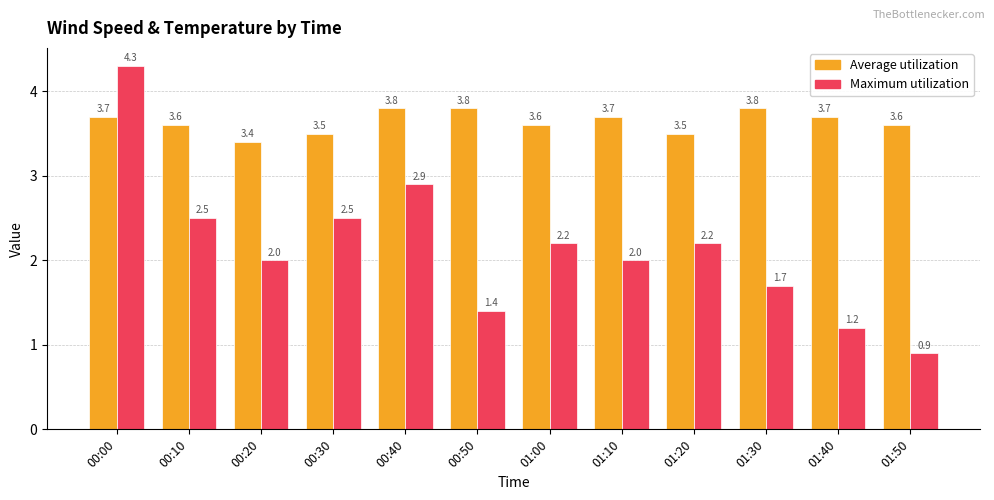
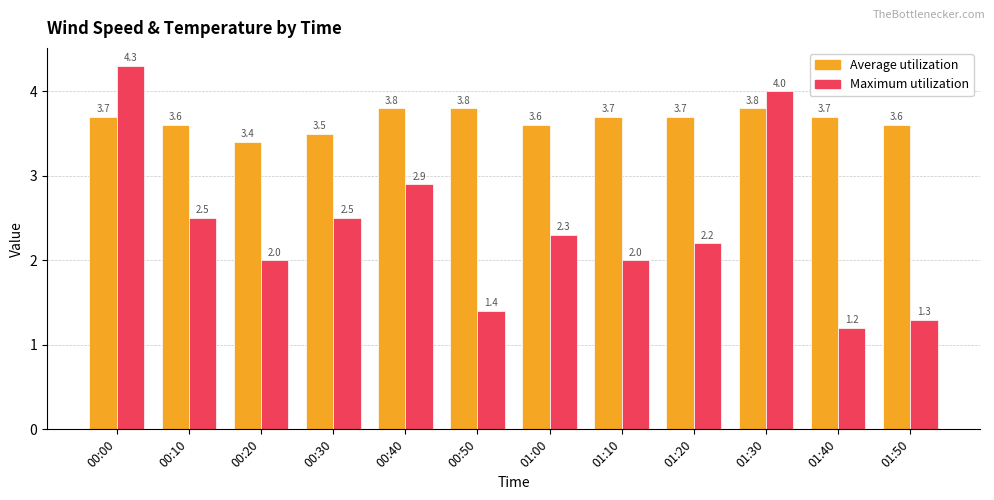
  {
    "Average utilization": {
      "00:00": 3.7,
      "00:10": 3.6,
      "00:20": 3.4,
      "00:30": 3.5,
      "00:40": 3.8,
      "00:50": 3.8,
      "01:00": 3.6,
      "01:10": 3.7,
-     "01:20": 3.5,
+     "01:20": 3.7,
      "01:30": 3.8,
      "01:40": 3.7,
      "01:50": 3.6
    },
    "Maximum utilization": {
      "00:00": 4.3,
      "00:10": 2.5,
      "00:20": 2.0,
      "00:30": 2.5,
      "00:40": 2.9,
      "00:50": 1.4,
-     "01:00": 2.2,
+     "01:00": 2.3,
      "01:10": 2.0,
      "01:20": 2.2,
-     "01:30": 1.7,
+     "01:30": 4.0,
      "01:40": 1.2,
-     "01:50": 0.9
+     "01:50": 1.3
    }
  }
